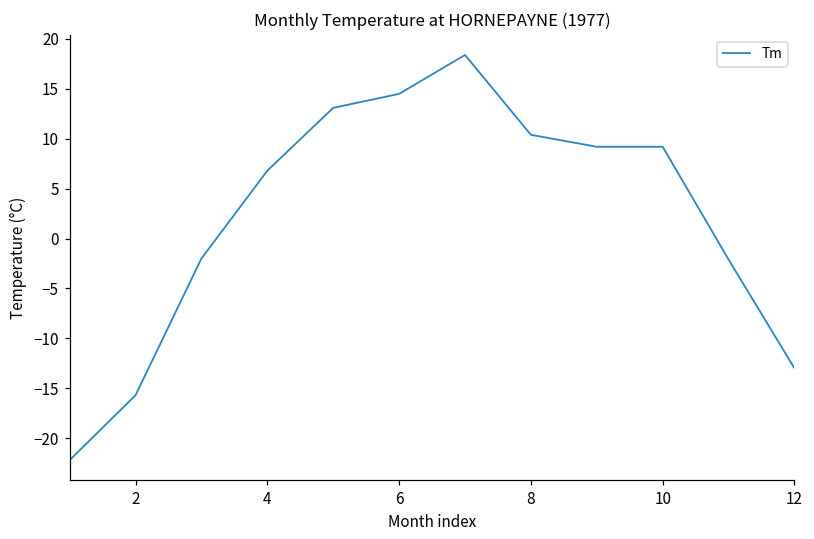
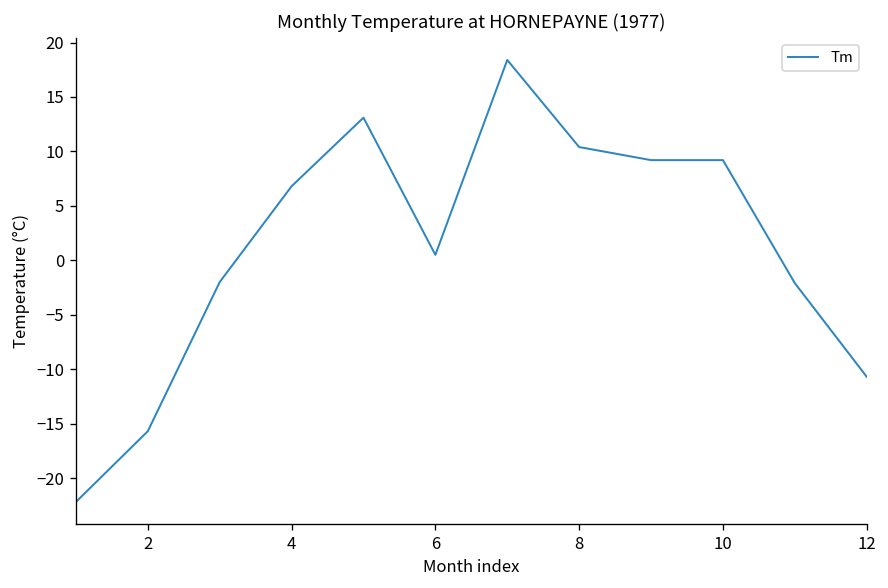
  {
    "2": -16,
    "4": 7,
-   "6": 15,
+   "6": 1,
    "8": 10,
    "10": 9,
-   "12": -13
+   "12": -11
  }
